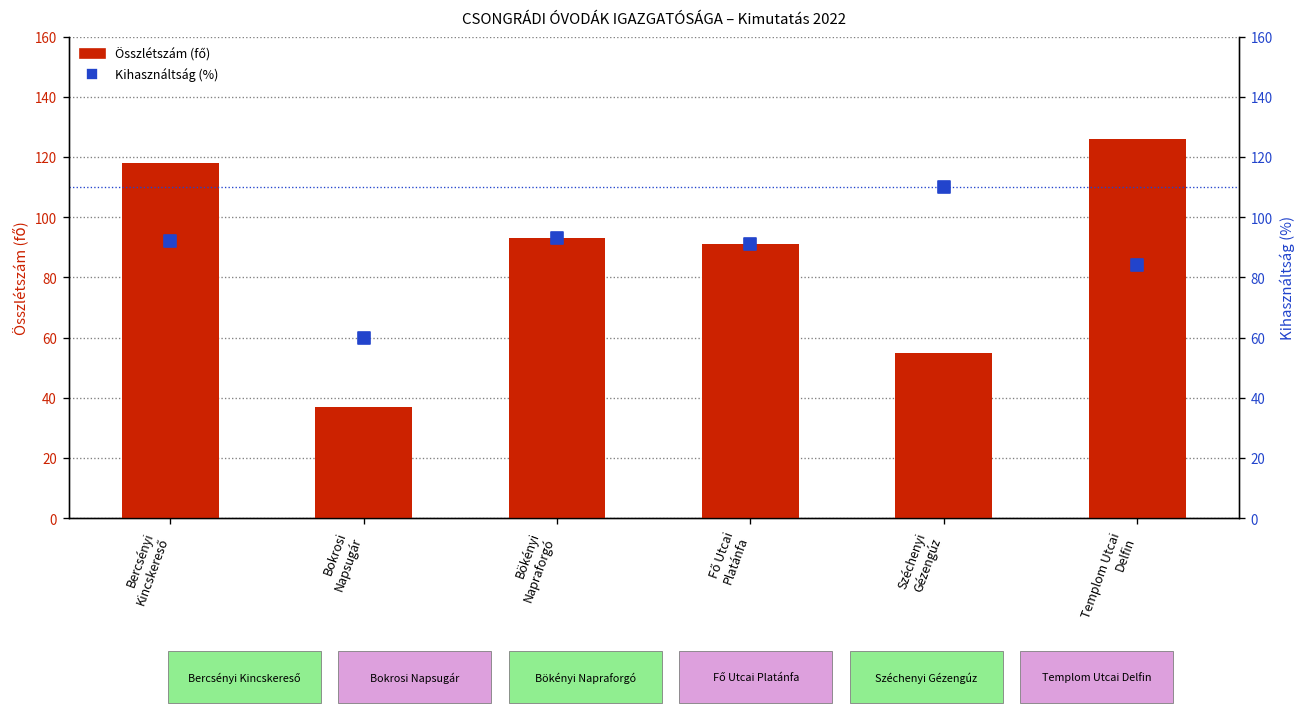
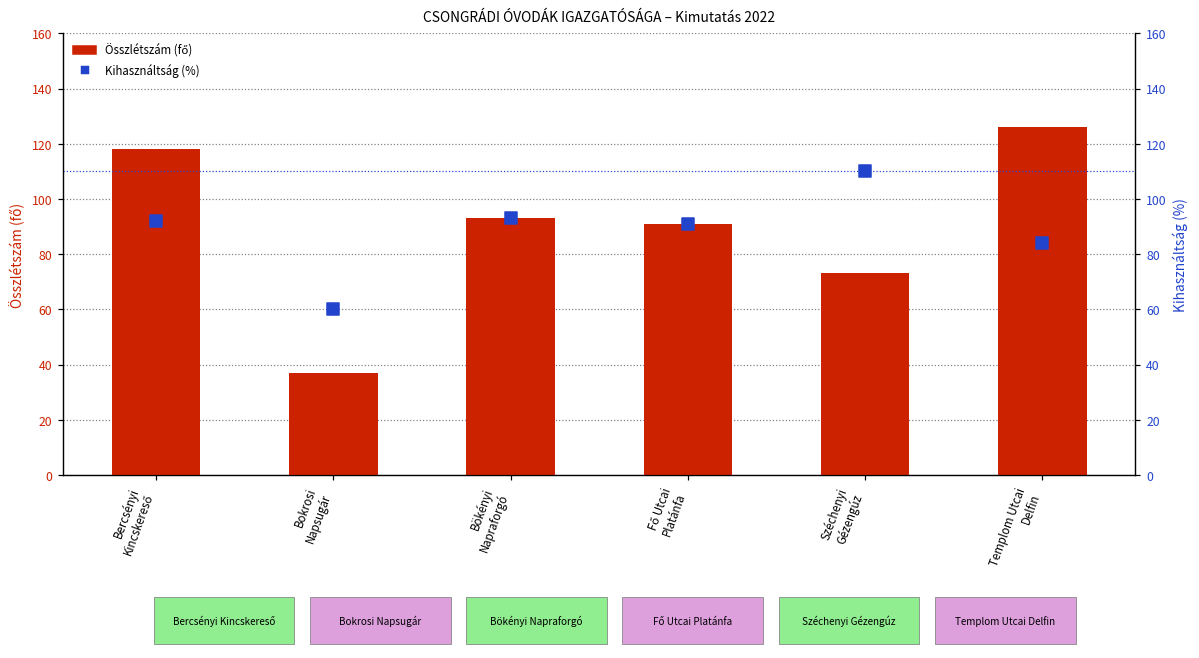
  {
    "Összlétszám (fő)": {
      "Bercsényi Kincskereső": 118,
      "Bokrosi Napsugár": 37,
      "Bökényi Napraforgó": 93,
      "Fő Utcai Platánfa": 91,
-     "Széchenyi Gézengúz": 55,
+     "Széchenyi Gézengúz": 73,
      "Templom Utcai Delfin": 126
    }
  }
